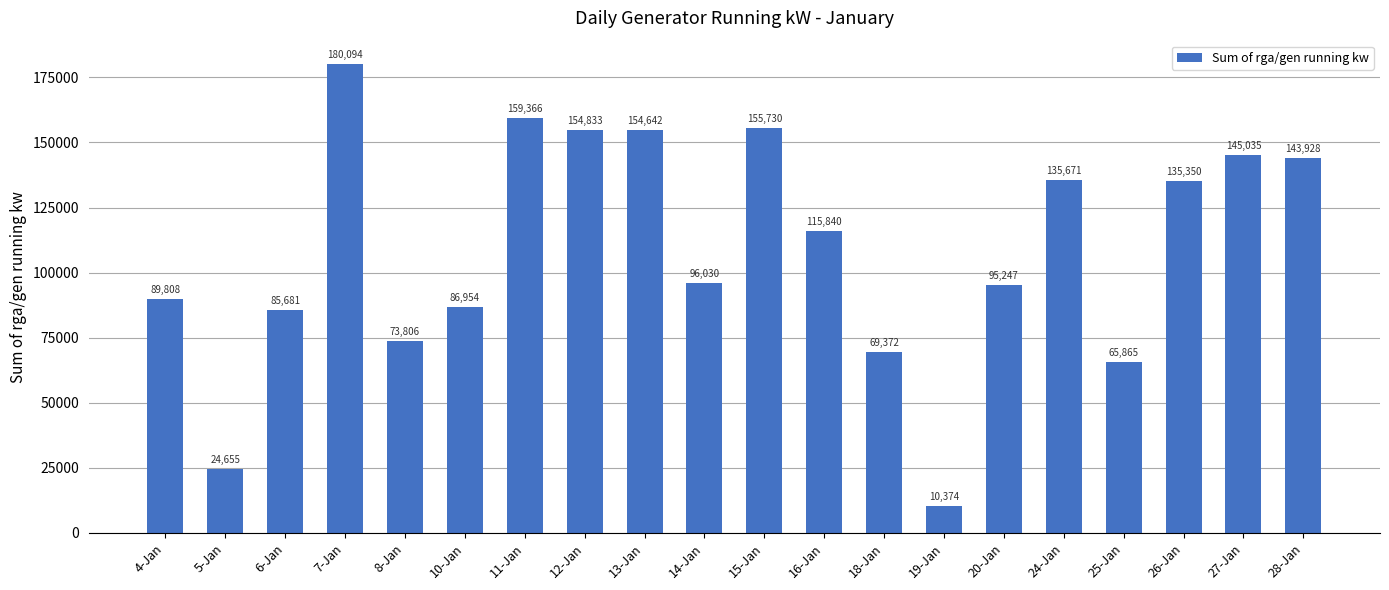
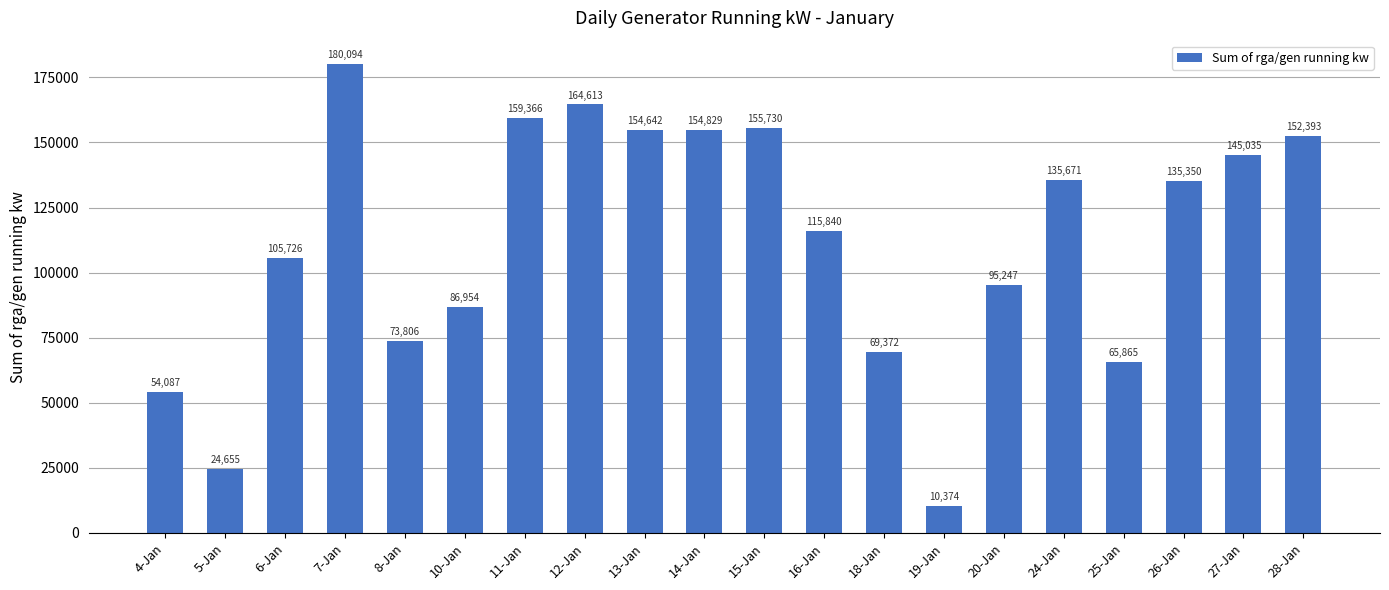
  {
-   "4-Jan": "89,808",
+   "4-Jan": "54,087",
    "5-Jan": "24,655",
-   "6-Jan": "85,681",
+   "6-Jan": "105,726",
    "7-Jan": "180,094",
    "8-Jan": "73,806",
    "10-Jan": "86,954",
    "11-Jan": "159,366",
-   "12-Jan": "154,833",
+   "12-Jan": "164,613",
    "13-Jan": "154,642",
-   "14-Jan": "96,030",
+   "14-Jan": "154,829",
    "15-Jan": "155,730",
    "16-Jan": "115,840",
    "18-Jan": "69,372",
    "19-Jan": "10,374",
    "20-Jan": "95,247",
    "24-Jan": "135,671",
    "25-Jan": "65,865",
    "26-Jan": "135,350",
    "27-Jan": "145,035",
-   "28-Jan": "143,928"
+   "28-Jan": "152,393"
  }
